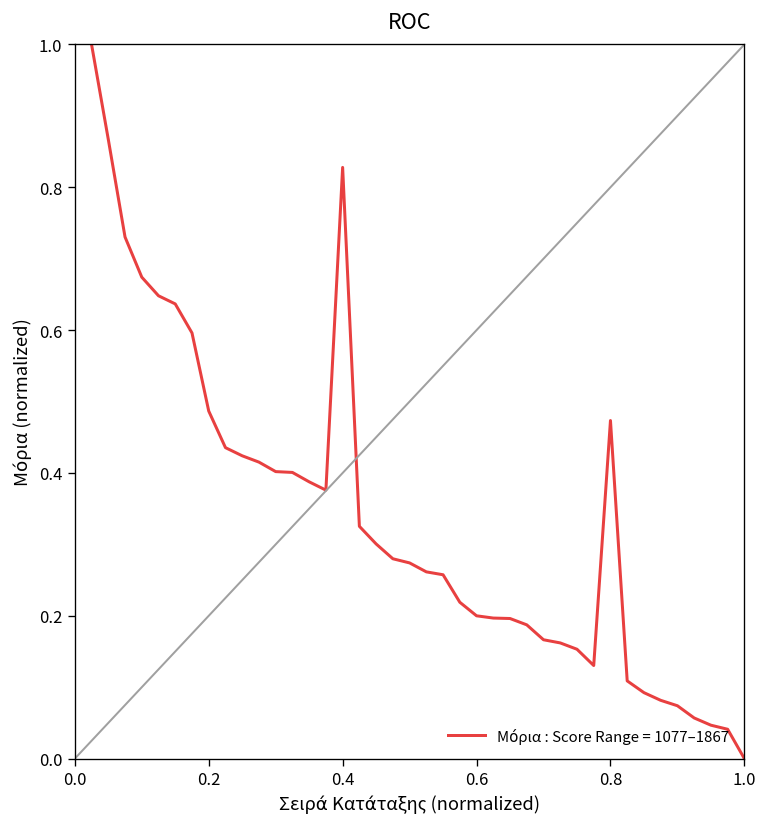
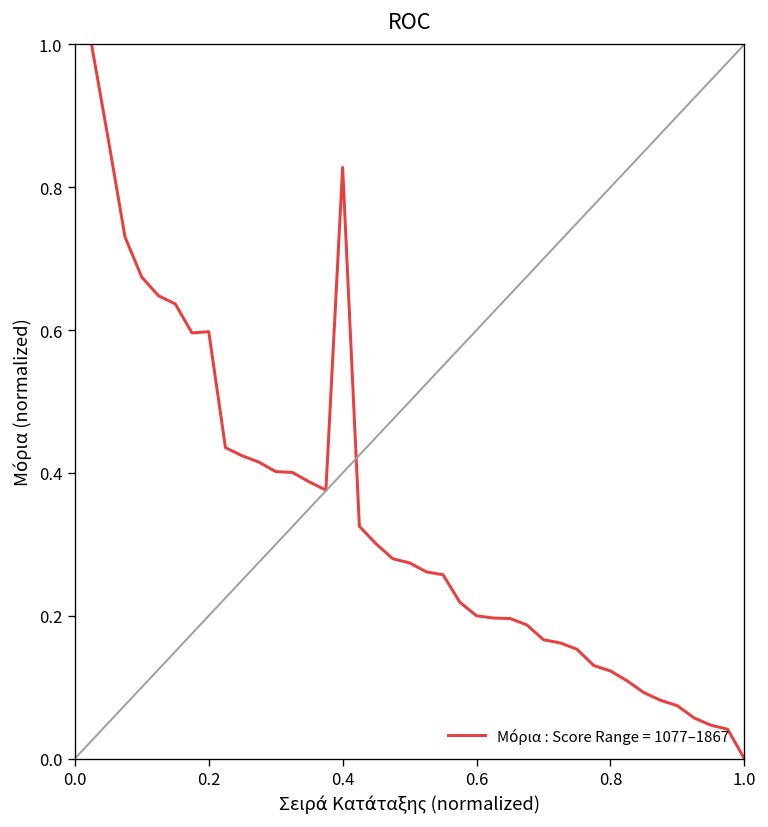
  {
    "Μόρια : Score Range = 1077–1867": {
-     "0.2": 0.49,
+     "0.2": 0.60,
      "0.4": 0.83,
      "0.6": 0.20,
-     "0.8": 0.47,
+     "0.8": 0.12,
      "1.0": 0.00
    }
  }
